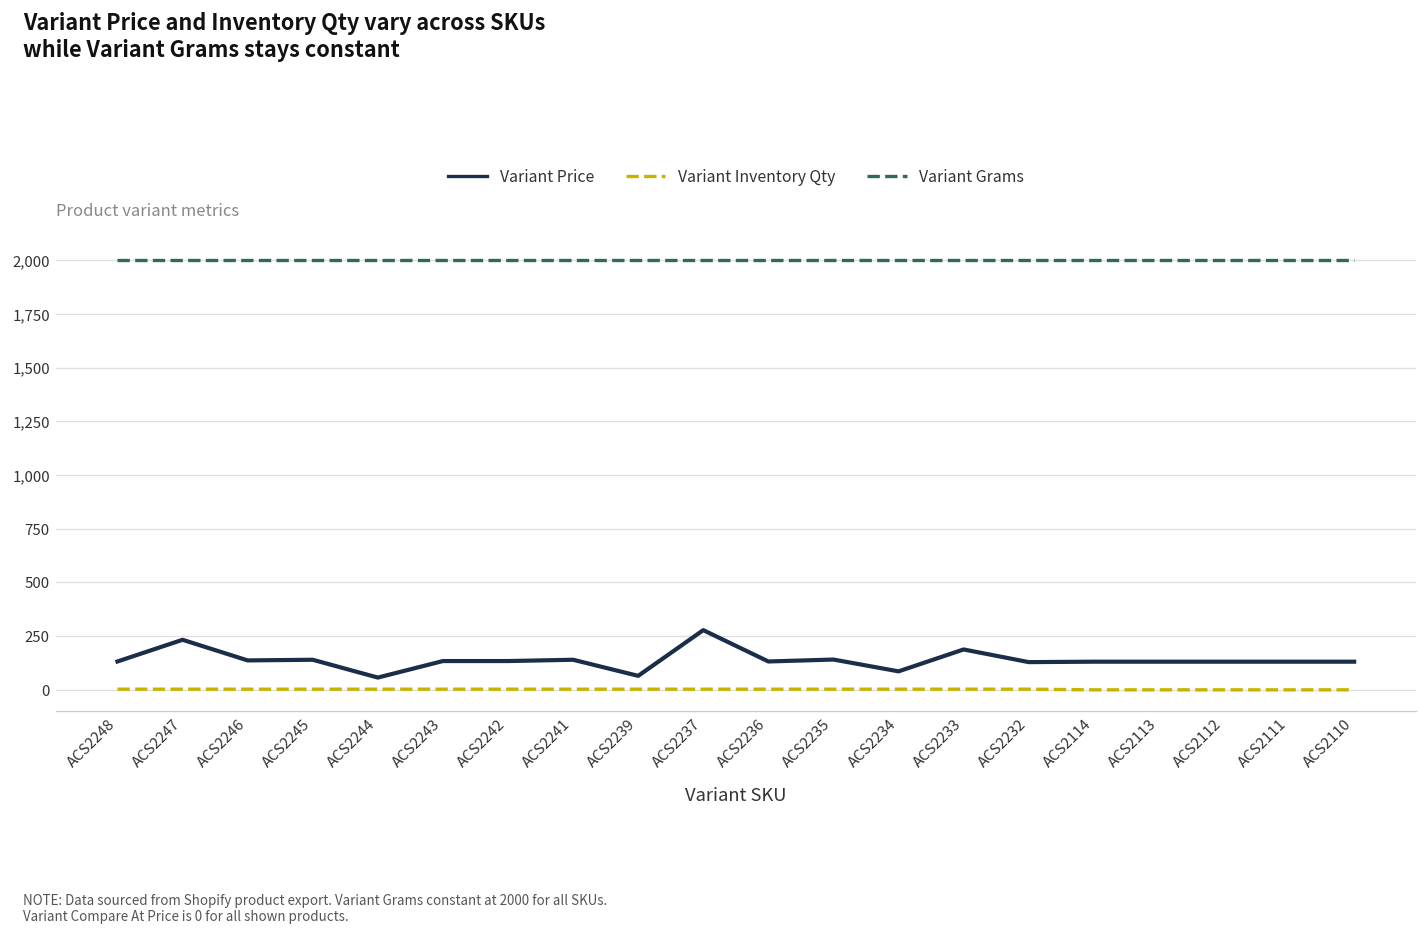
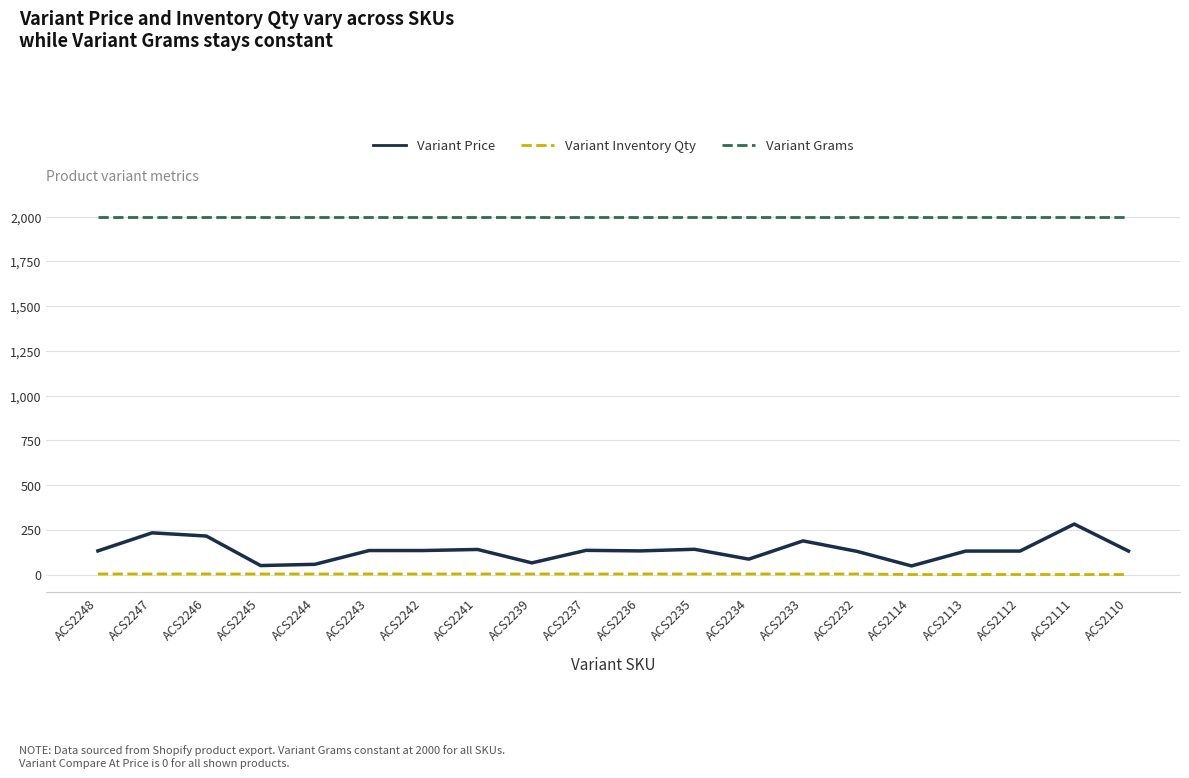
  {
    "Variant Price": {
      "ACS2248": "130",
      "ACS2247": "230",
-     "ACS2246": "140",
-     "ACS2245": "140",
+     "ACS2246": "220",
+     "ACS2245": "50",
      "ACS2244": "60",
      "ACS2243": "130",
      "ACS2242": "130",
      "ACS2241": "140",
      "ACS2239": "70",
-     "ACS2237": "280",
+     "ACS2237": "140",
      "ACS2236": "130",
      "ACS2235": "140",
      "ACS2234": "90",
      "ACS2233": "190",
      "ACS2232": "130",
-     "ACS2114": "130",
+     "ACS2114": "50",
      "ACS2113": "130",
      "ACS2112": "130",
-     "ACS2111": "130",
+     "ACS2111": "280",
      "ACS2110": "130"
    },
    "Variant Inventory Qty": {
      "ACS2248": "0",
      "ACS2247": "0",
      "ACS2246": "0",
      "ACS2245": "0",
      "ACS2244": "0",
      "ACS2243": "0",
      "ACS2242": "0",
      "ACS2241": "0",
      "ACS2239": "0",
      "ACS2237": "0",
      "ACS2236": "0",
      "ACS2235": "0",
      "ACS2234": "0",
      "ACS2233": "0",
      "ACS2232": "0",
      "ACS2114": "0",
      "ACS2113": "0",
      "ACS2112": "0",
      "ACS2111": "0",
      "ACS2110": "0"
    },
    "Variant Grams": {
      "ACS2248": "2,000",
      "ACS2247": "2,000",
      "ACS2246": "2,000",
      "ACS2245": "2,000",
      "ACS2244": "2,000",
      "ACS2243": "2,000",
      "ACS2242": "2,000",
      "ACS2241": "2,000",
      "ACS2239": "2,000",
      "ACS2237": "2,000",
      "ACS2236": "2,000",
      "ACS2235": "2,000",
      "ACS2234": "2,000",
      "ACS2233": "2,000",
      "ACS2232": "2,000",
      "ACS2114": "2,000",
      "ACS2113": "2,000",
      "ACS2112": "2,000",
      "ACS2111": "2,000",
      "ACS2110": "2,000"
    }
  }
